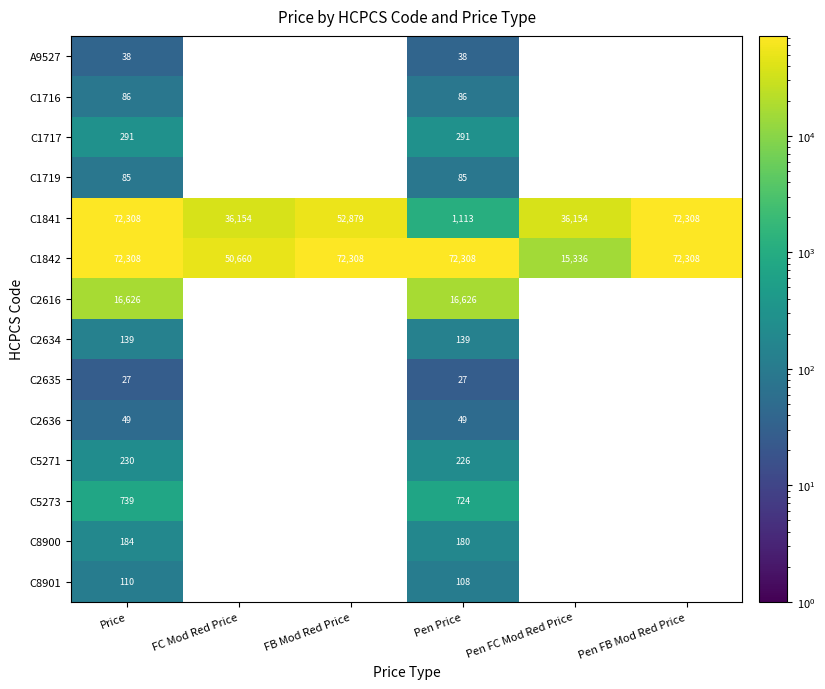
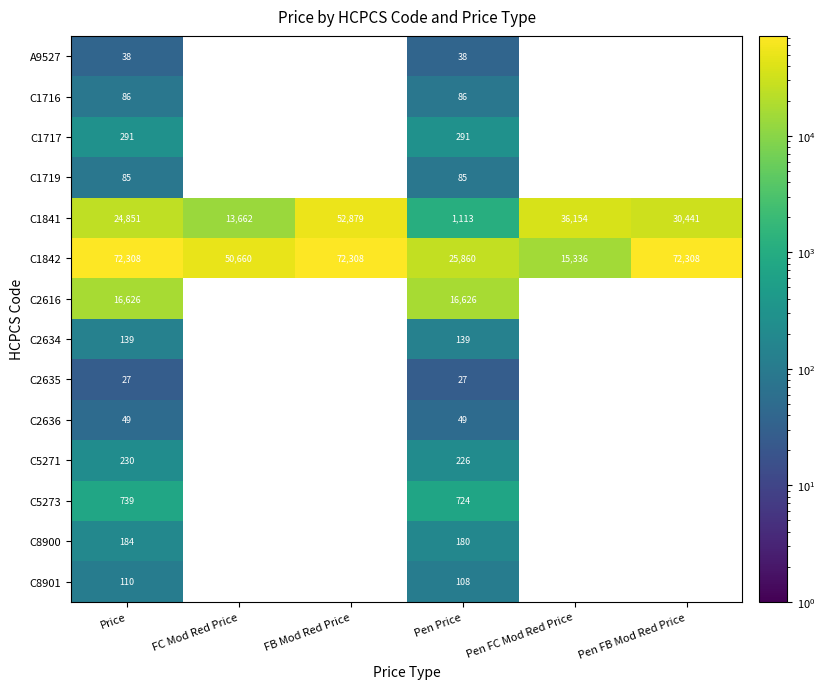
  {
    "A9527": {
      "Price": "38",
      "Pen Price": "38"
    },
    "C1716": {
      "Price": "86",
      "Pen Price": "86"
    },
    "C1717": {
      "Price": "291",
      "Pen Price": "291"
    },
    "C1719": {
      "Price": "85",
      "Pen Price": "85"
    },
    "C1841": {
-     "Price": "72,308",
-     "FC Mod Red Price": "36,154",
+     "Price": "24,851",
+     "FC Mod Red Price": "13,662",
      "FB Mod Red Price": "52,879",
      "Pen Price": "1,113",
      "Pen FC Mod Red Price": "36,154",
-     "Pen FB Mod Red Price": "72,308"
+     "Pen FB Mod Red Price": "30,441"
    },
    "C1842": {
      "Price": "72,308",
      "FC Mod Red Price": "50,660",
      "FB Mod Red Price": "72,308",
-     "Pen Price": "72,308",
+     "Pen Price": "25,860",
      "Pen FC Mod Red Price": "15,336",
      "Pen FB Mod Red Price": "72,308"
    },
    "C2616": {
      "Price": "16,626",
      "Pen Price": "16,626"
    },
    "C2634": {
      "Price": "139",
      "Pen Price": "139"
    },
    "C2635": {
      "Price": "27",
      "Pen Price": "27"
    },
    "C2636": {
      "Price": "49",
      "Pen Price": "49"
    },
    "C5271": {
      "Price": "230",
      "Pen Price": "226"
    },
    "C5273": {
      "Price": "739",
      "Pen Price": "724"
    },
    "C8900": {
      "Price": "184",
      "Pen Price": "180"
    },
    "C8901": {
      "Price": "110",
      "Pen Price": "108"
    }
  }
